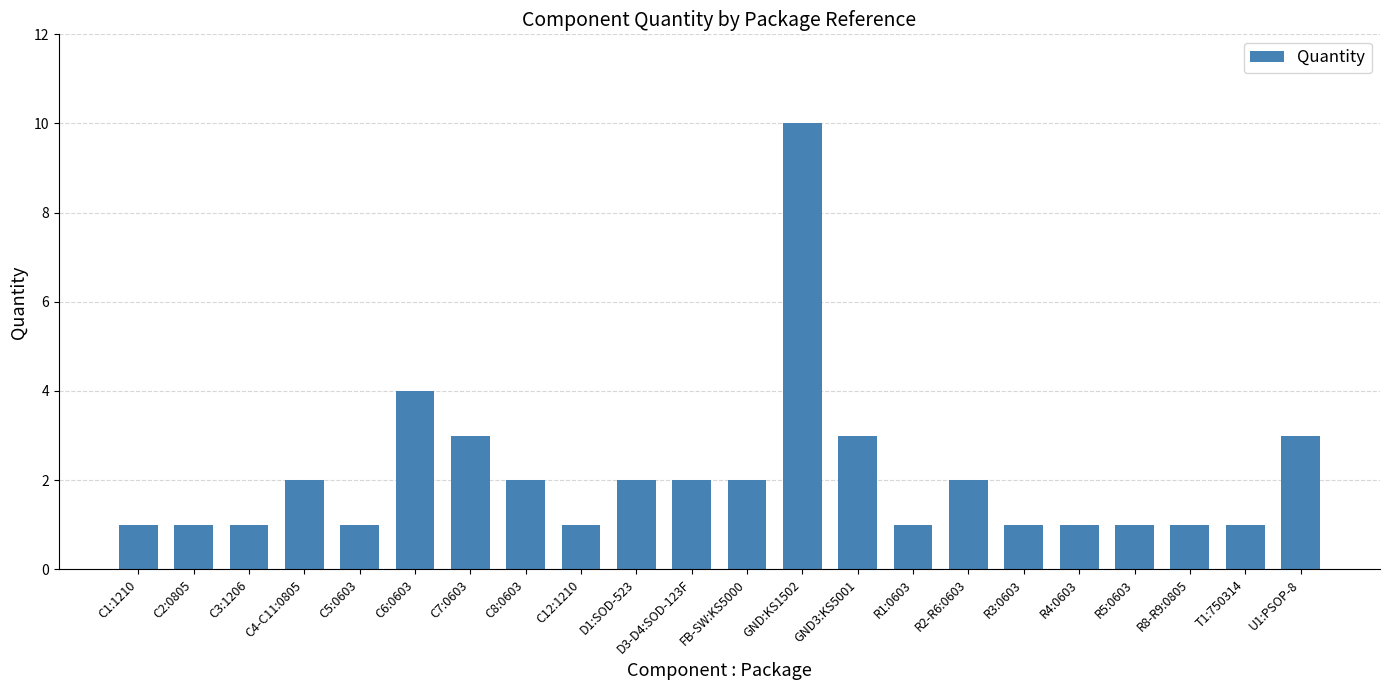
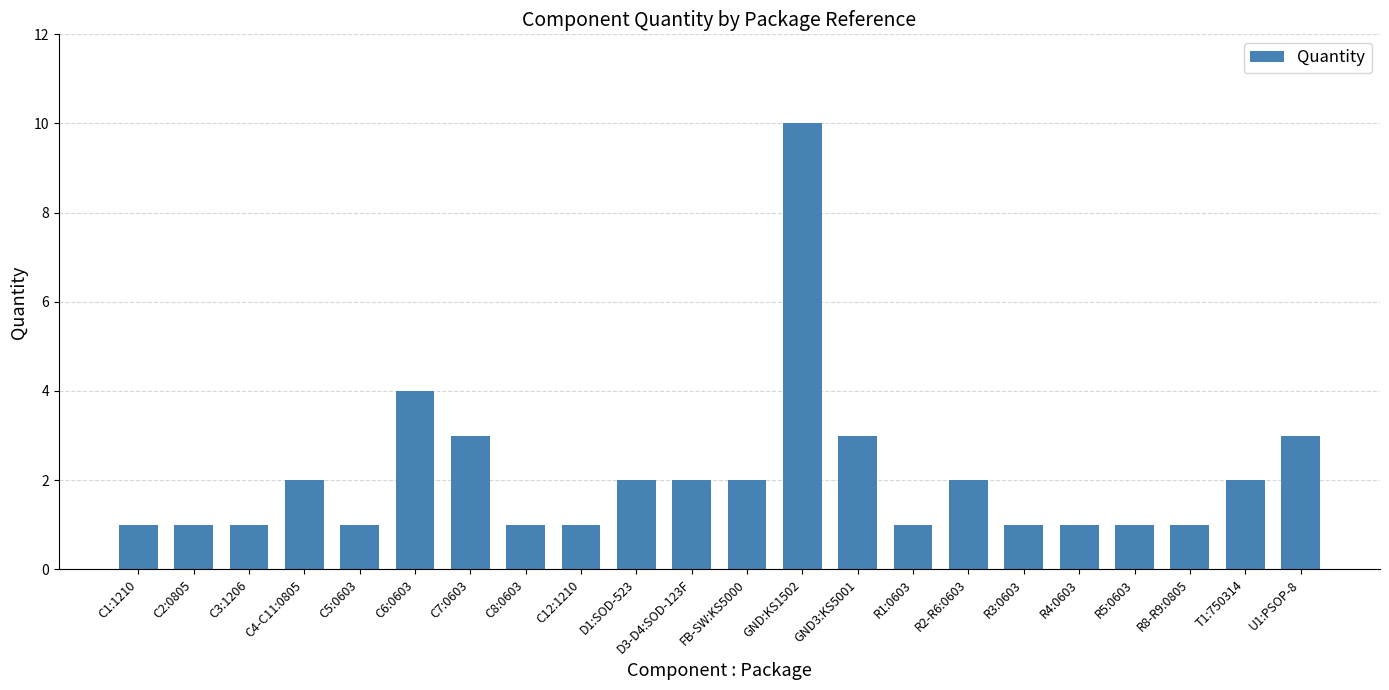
  {
    "C1:1210": 1,
    "C2:0805": 1,
    "C3:1206": 1,
    "C4-C11:0805": 2,
    "C5:0603": 1,
    "C6:0603": 4,
    "C7:0603": 3,
-   "C8:0603": 2,
+   "C8:0603": 1,
    "C12:1210": 1,
    "D1:SOD-523": 2,
    "D3-D4:SOD-123F": 2,
    "FB-SW:KS5000": 2,
    "GND:KS1502": 10,
    "GND3:KS5001": 3,
    "R1:0603": 1,
    "R2-R6:0603": 2,
    "R3:0603": 1,
    "R4:0603": 1,
    "R5:0603": 1,
    "R8-R9:0805": 1,
-   "T1:750314": 1,
+   "T1:750314": 2,
    "U1:PSOP-8": 3
  }
